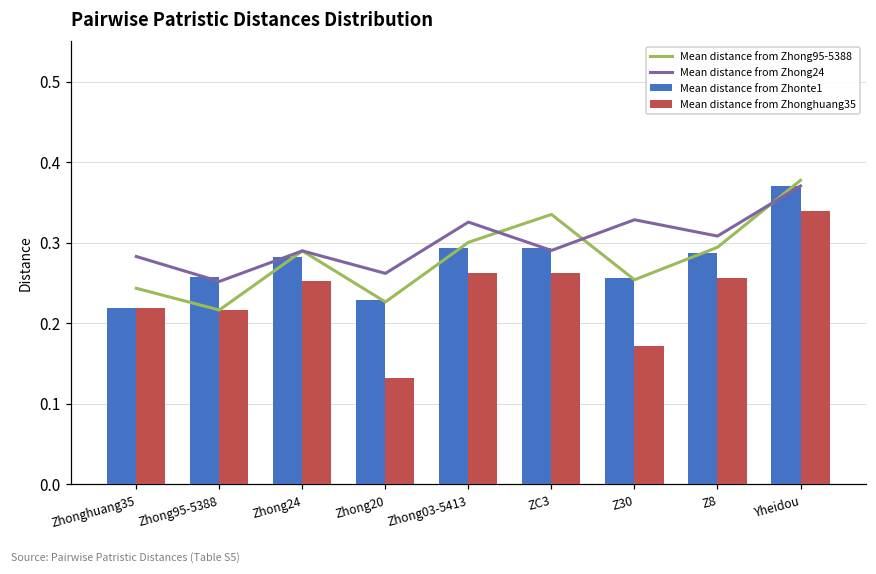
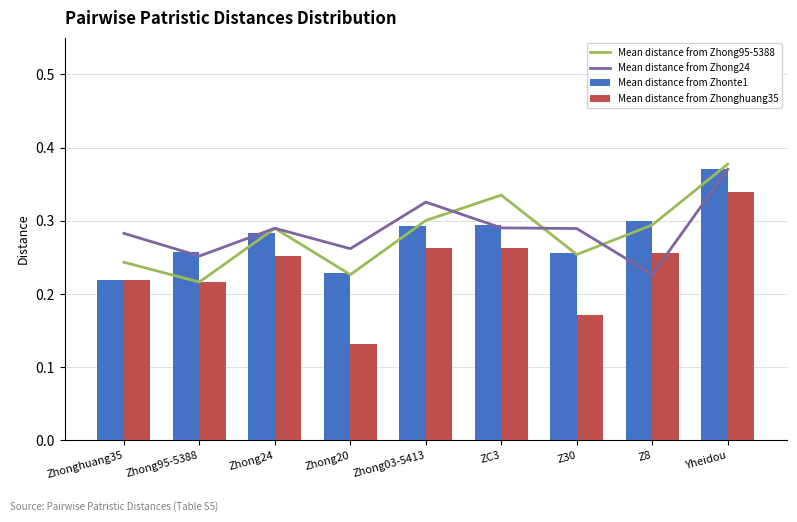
  {
    "Mean distance from Zhonte1": {
      "Zhonghuang35": 0.22,
      "Zhong95-5388": 0.26,
      "Zhong24": 0.28,
      "Zhong20": 0.23,
      "Zhong03-5413": 0.29,
      "ZC3": 0.29,
      "Z30": 0.26,
-     "Z8": 0.29,
+     "Z8": 0.30,
      "Yheidou": 0.37
    },
    "Mean distance from Zhong95-5388": {
      "Zhonghuang35": 0.24,
      "Zhong95-5388": 0.22,
      "Zhong20": 0.23,
      "Zhong03-5413": 0.30,
      "ZC3": 0.34,
      "Z30": 0.25,
      "Z8": 0.29,
      "Yheidou": 0.38
    },
    "Mean distance from Zhong24": {
      "Zhonghuang35": 0.28,
      "Zhong95-5388": 0.25,
      "Zhong20": 0.26,
      "Zhong03-5413": 0.33,
      "ZC3": 0.29,
-     "Z30": 0.33,
-     "Z8": 0.31,
+     "Z30": 0.29,
+     "Z8": 0.23,
      "Yheidou": 0.37
    },
    "Mean distance from Zhonghuang35": {
      "Zhonghuang35": 0.22,
      "Zhong95-5388": 0.22,
      "Zhong24": 0.25,
      "Zhong20": 0.13,
      "Zhong03-5413": 0.26,
      "ZC3": 0.26,
      "Z30": 0.17,
      "Z8": 0.26,
      "Yheidou": 0.34
    }
  }
